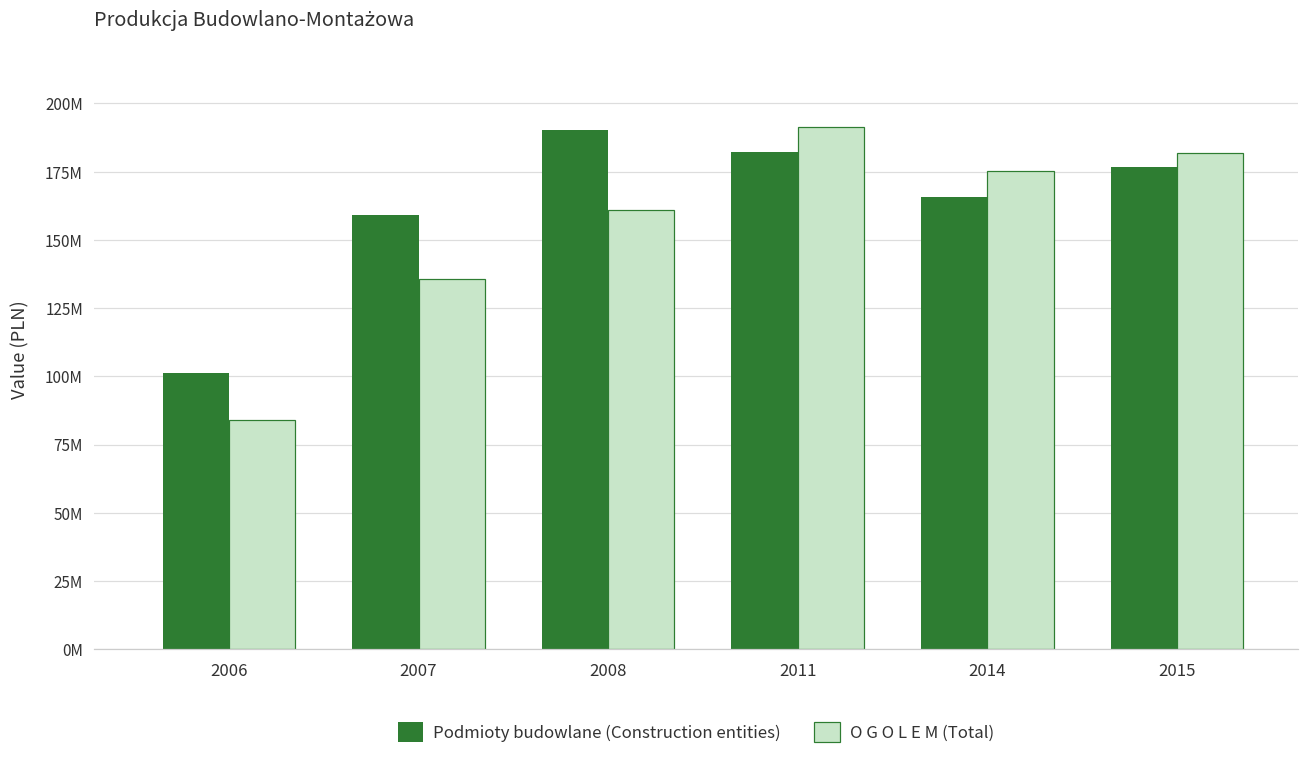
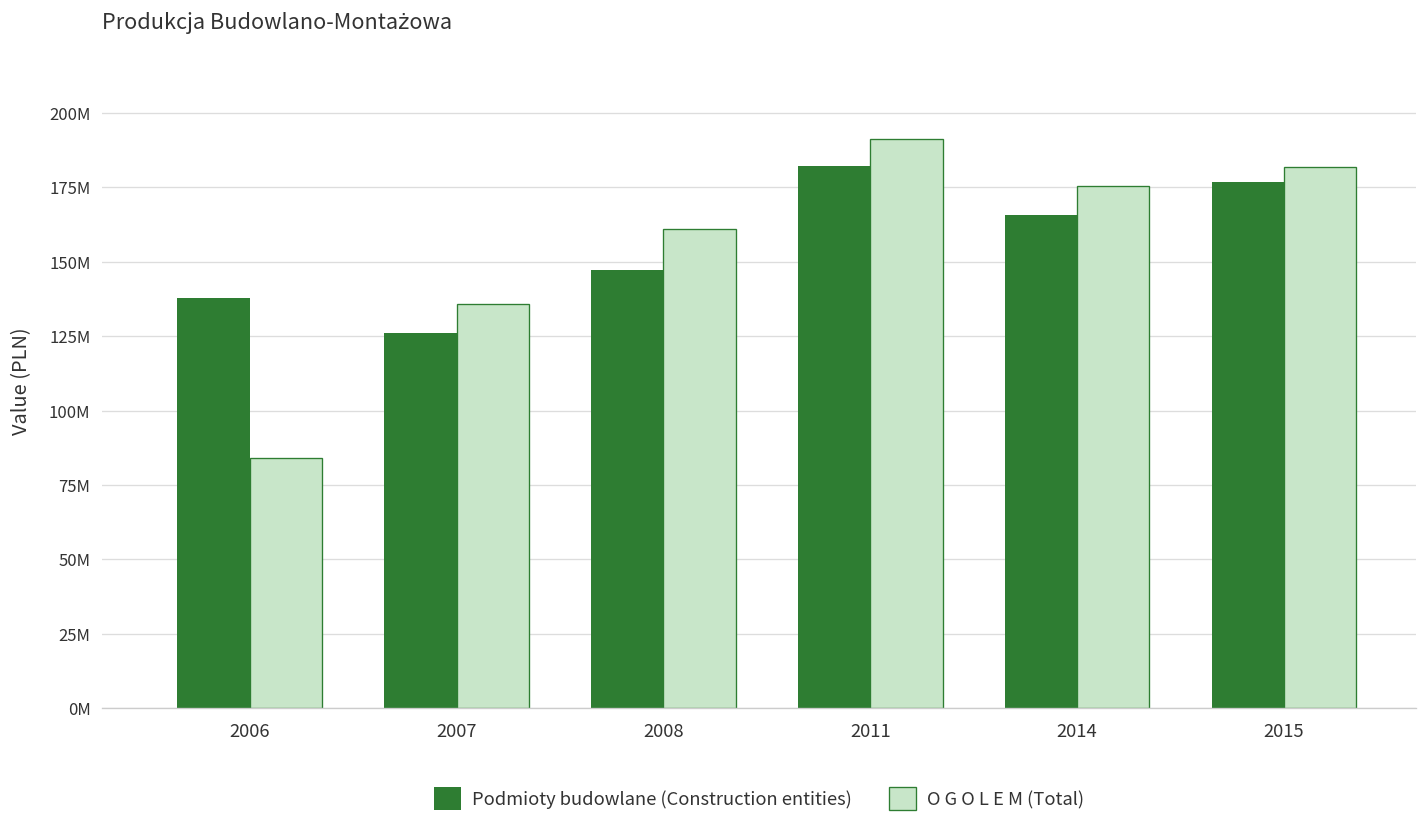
  {
    "Podmioty budowlane (Construction entities)": {
-     "2006": 101000000,
-     "2007": 159000000,
-     "2008": 190000000,
+     "2006": 138000000,
+     "2007": 126000000,
+     "2008": 147000000,
      "2011": 182000000,
      "2014": 166000000,
      "2015": 177000000
    },
    "O G O L E M (Total)": {
      "2006": 84000000,
      "2007": 136000000,
      "2008": 161000000,
      "2011": 191000000,
      "2014": 175000000,
      "2015": 182000000
    }
  }
